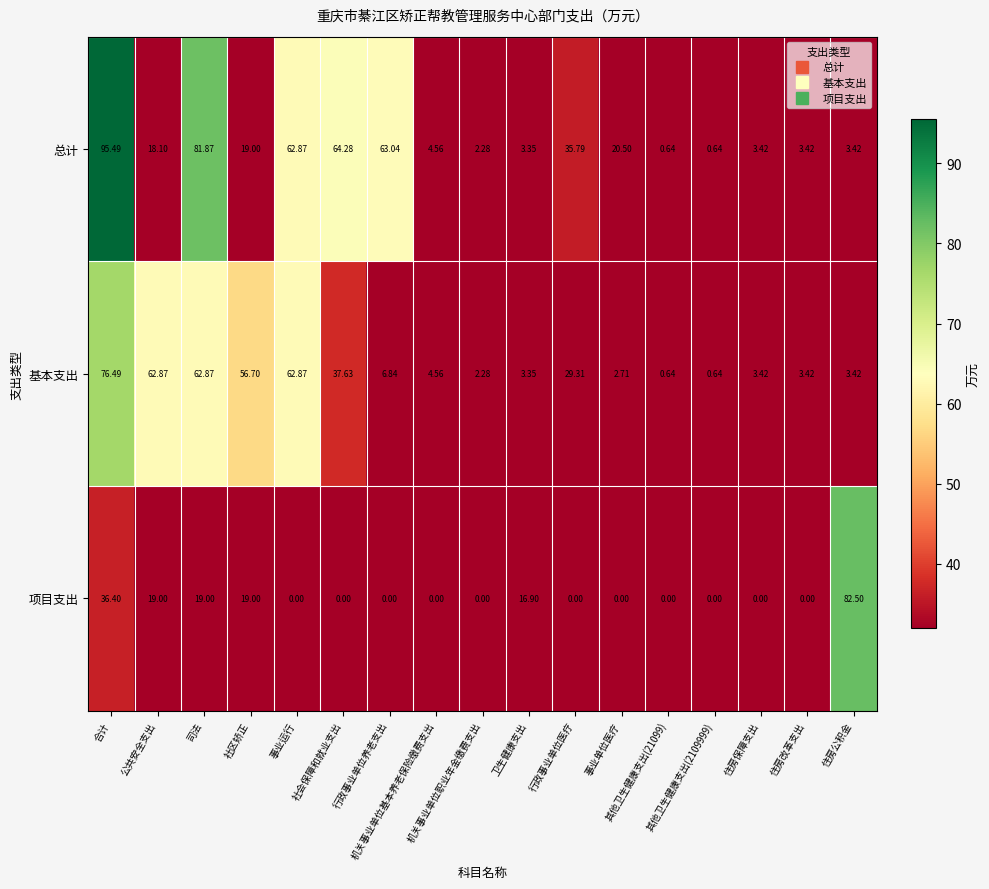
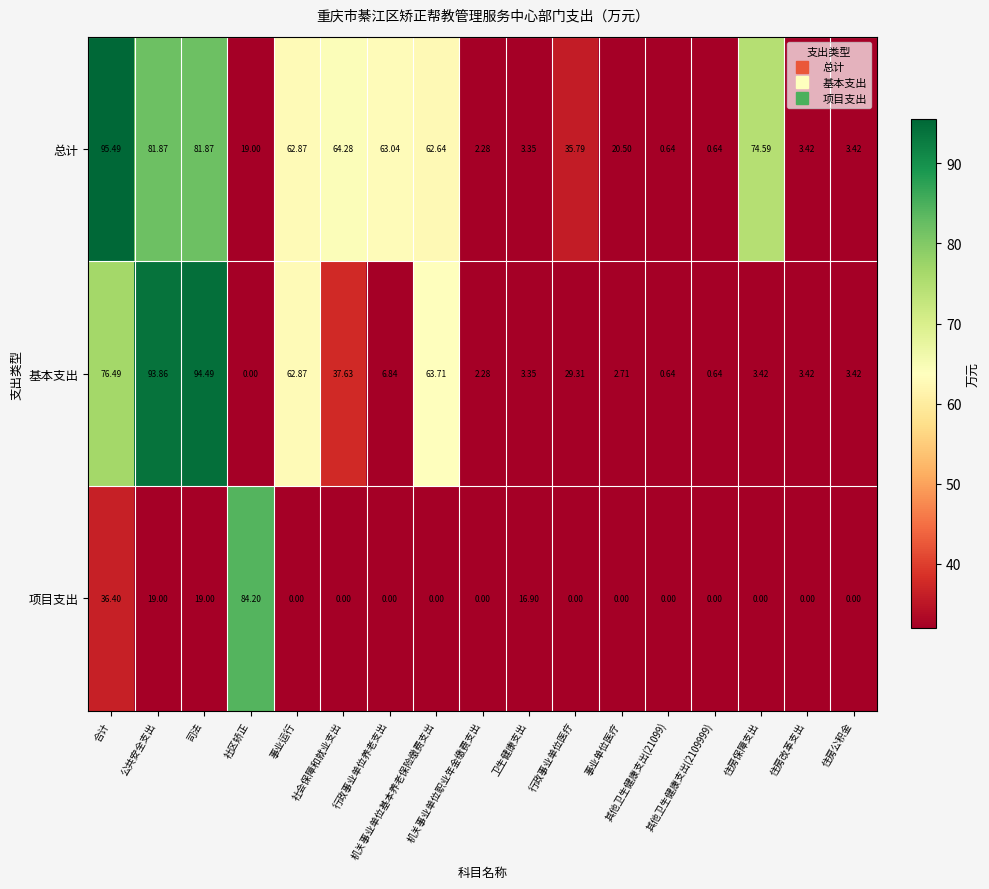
  {
    "总计": {
      "合计": 95.49,
-     "公共安全支出": 18.10,
+     "公共安全支出": 81.87,
      "司法": 81.87,
      "社区矫正": 19.00,
      "事业运行": 62.87,
      "社会保障和就业支出": 64.28,
      "行政事业单位养老支出": 63.04,
-     "机关事业单位基本养老保险缴费支出": 4.56,
+     "机关事业单位基本养老保险缴费支出": 62.64,
      "机关事业单位职业年金缴费支出": 2.28,
      "卫生健康支出": 3.35,
      "行政事业单位医疗": 35.79,
      "事业单位医疗": 20.50,
      "其他卫生健康支出(21099)": 0.64,
      "其他卫生健康支出(2109999)": 0.64,
-     "住房保障支出": 3.42,
+     "住房保障支出": 74.59,
      "住房改革支出": 3.42,
      "住房公积金": 3.42
    },
    "基本支出": {
      "合计": 76.49,
-     "公共安全支出": 62.87,
-     "司法": 62.87,
-     "社区矫正": 56.70,
+     "公共安全支出": 93.86,
+     "司法": 94.49,
+     "社区矫正": 0.00,
      "事业运行": 62.87,
      "社会保障和就业支出": 37.63,
      "行政事业单位养老支出": 6.84,
-     "机关事业单位基本养老保险缴费支出": 4.56,
+     "机关事业单位基本养老保险缴费支出": 63.71,
      "机关事业单位职业年金缴费支出": 2.28,
      "卫生健康支出": 3.35,
      "行政事业单位医疗": 29.31,
      "事业单位医疗": 2.71,
      "其他卫生健康支出(21099)": 0.64,
      "其他卫生健康支出(2109999)": 0.64,
      "住房保障支出": 3.42,
      "住房改革支出": 3.42,
      "住房公积金": 3.42
    },
    "项目支出": {
      "合计": 36.40,
      "公共安全支出": 19.00,
      "司法": 19.00,
-     "社区矫正": 19.00,
+     "社区矫正": 84.20,
      "事业运行": 0.00,
      "社会保障和就业支出": 0.00,
      "行政事业单位养老支出": 0.00,
      "机关事业单位基本养老保险缴费支出": 0.00,
      "机关事业单位职业年金缴费支出": 0.00,
      "卫生健康支出": 16.90,
      "行政事业单位医疗": 0.00,
      "事业单位医疗": 0.00,
      "其他卫生健康支出(21099)": 0.00,
      "其他卫生健康支出(2109999)": 0.00,
      "住房保障支出": 0.00,
      "住房改革支出": 0.00,
-     "住房公积金": 82.50
+     "住房公积金": 0.00
    }
  }
